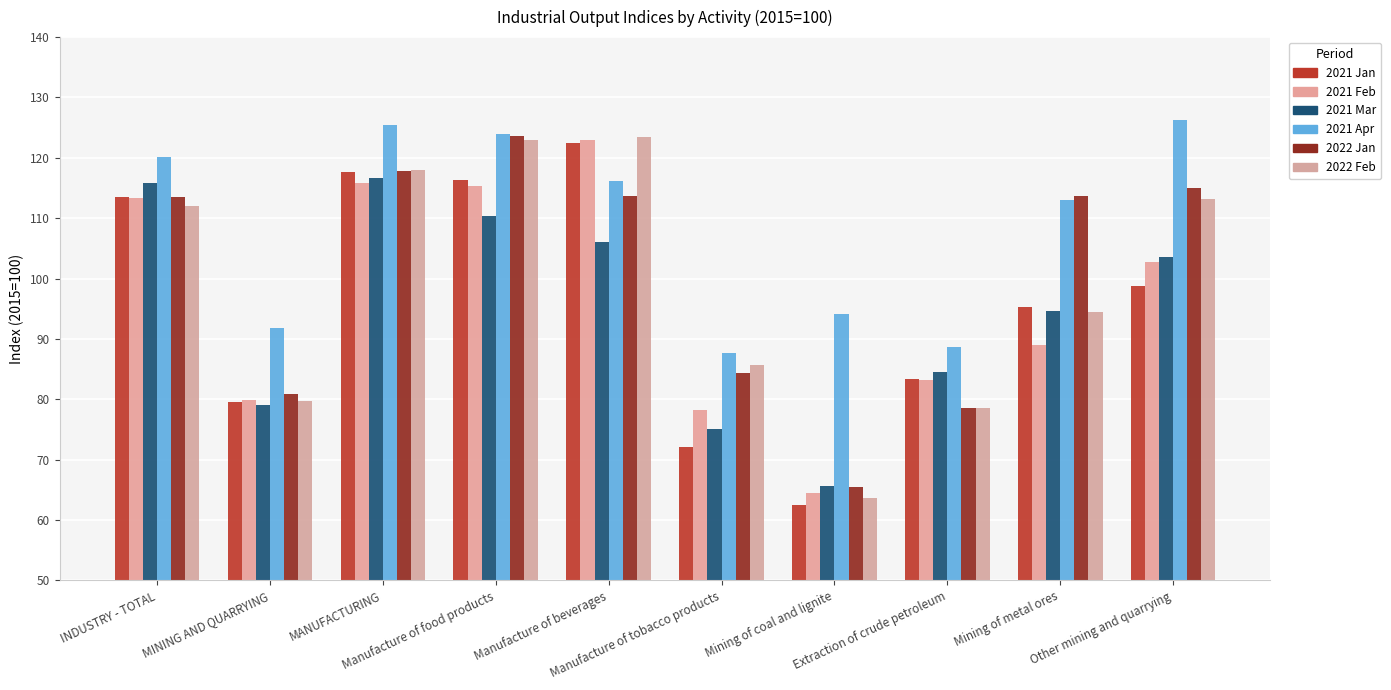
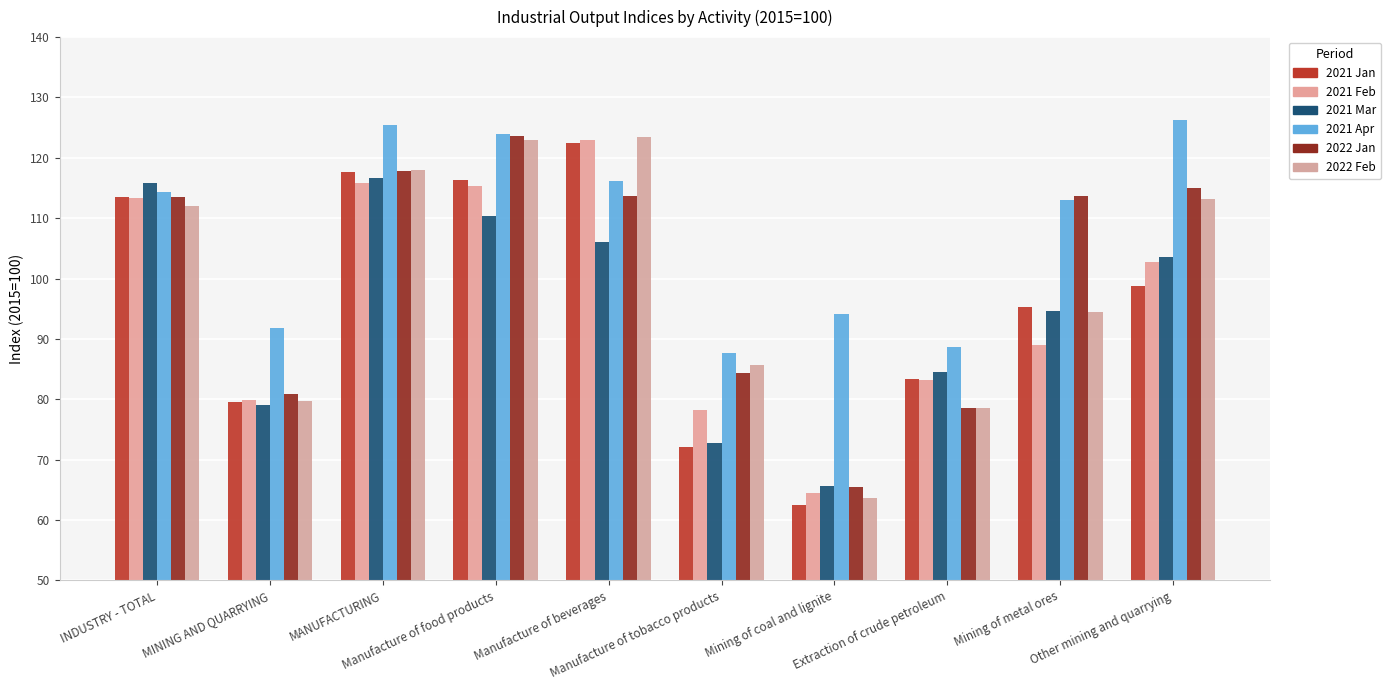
  {
    "2021 Mar": {
      "INDUSTRY - TOTAL": 116,
      "MINING AND QUARRYING": 79,
      "MANUFACTURING": 117,
      "Manufacture of food products": 110,
      "Manufacture of beverages": 106,
-     "Manufacture of tobacco products": 75,
+     "Manufacture of tobacco products": 73,
      "Mining of coal and lignite": 66,
      "Extraction of crude petroleum": 85,
      "Mining of metal ores": 95,
      "Other mining and quarrying": 104
    },
    "2021 Apr": {
-     "INDUSTRY - TOTAL": 120,
+     "INDUSTRY - TOTAL": 114,
      "MINING AND QUARRYING": 92,
      "MANUFACTURING": 126,
      "Manufacture of food products": 124,
      "Manufacture of beverages": 116,
      "Manufacture of tobacco products": 88,
      "Mining of coal and lignite": 94,
      "Extraction of crude petroleum": 89,
      "Mining of metal ores": 113,
      "Other mining and quarrying": 126
    }
  }
